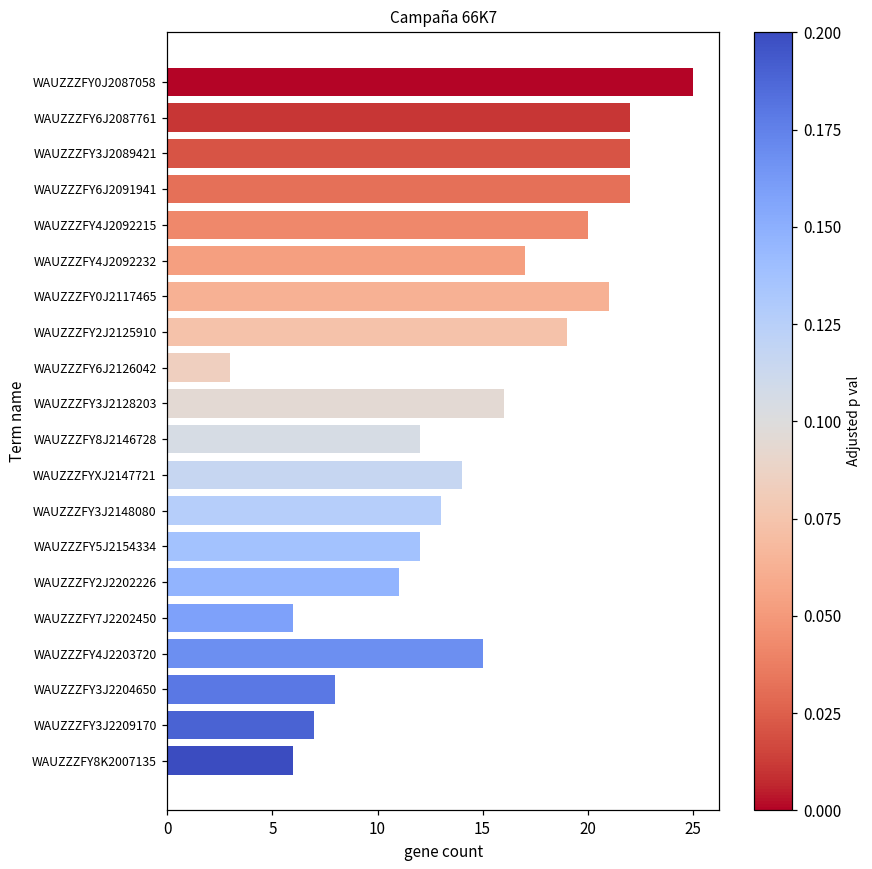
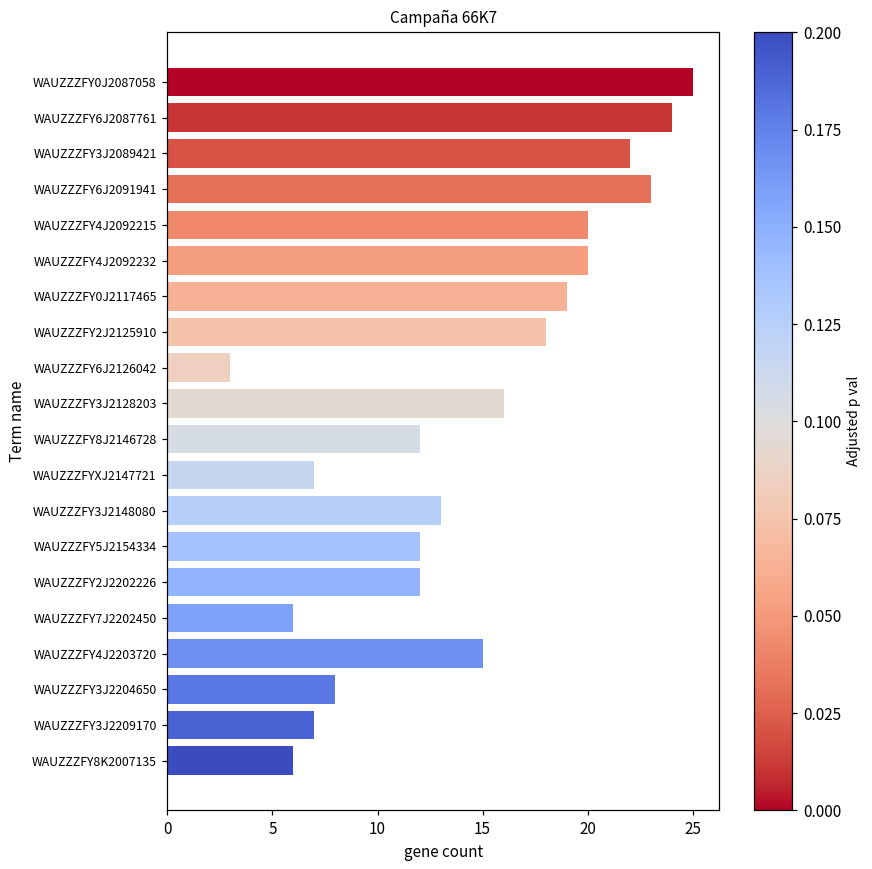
  {
    "WAUZZZFY0J2087058": 25,
-   "WAUZZZFY6J2087761": 22,
+   "WAUZZZFY6J2087761": 24,
    "WAUZZZFY3J2089421": 22,
-   "WAUZZZFY6J2091941": 22,
+   "WAUZZZFY6J2091941": 23,
    "WAUZZZFY4J2092215": 20,
-   "WAUZZZFY4J2092232": 17,
-   "WAUZZZFY0J2117465": 21,
-   "WAUZZZFY2J2125910": 19,
+   "WAUZZZFY4J2092232": 20,
+   "WAUZZZFY0J2117465": 19,
+   "WAUZZZFY2J2125910": 18,
    "WAUZZZFY6J2126042": 3,
    "WAUZZZFY3J2128203": 16,
    "WAUZZZFY8J2146728": 12,
-   "WAUZZZFYXJ2147721": 14,
+   "WAUZZZFYXJ2147721": 7,
    "WAUZZZFY3J2148080": 13,
    "WAUZZZFY5J2154334": 12,
-   "WAUZZZFY2J2202226": 11,
+   "WAUZZZFY2J2202226": 12,
    "WAUZZZFY7J2202450": 6,
    "WAUZZZFY4J2203720": 15,
    "WAUZZZFY3J2204650": 8,
    "WAUZZZFY3J2209170": 7,
    "WAUZZZFY8K2007135": 6
  }
